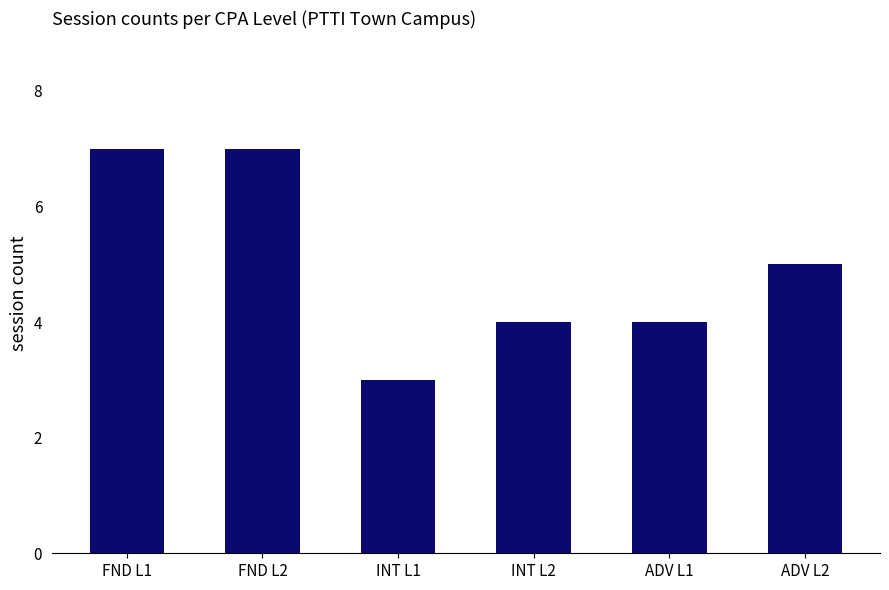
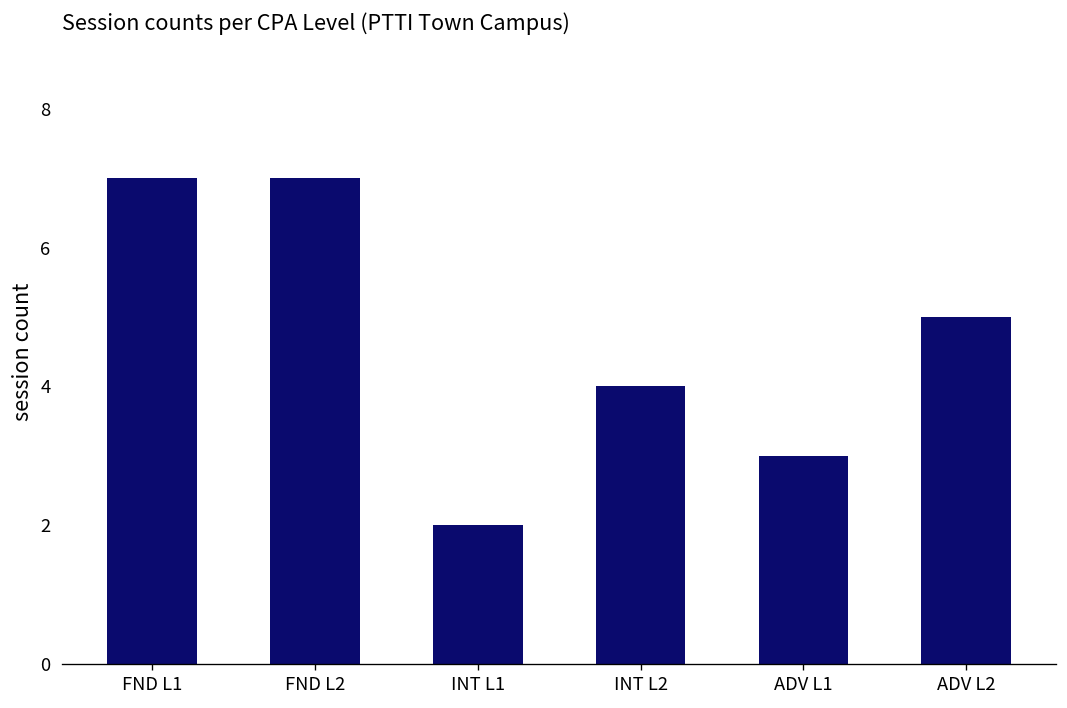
  {
    "FND L1": 7,
    "FND L2": 7,
-   "INT L1": 3,
+   "INT L1": 2,
    "INT L2": 4,
-   "ADV L1": 4,
+   "ADV L1": 3,
    "ADV L2": 5
  }
